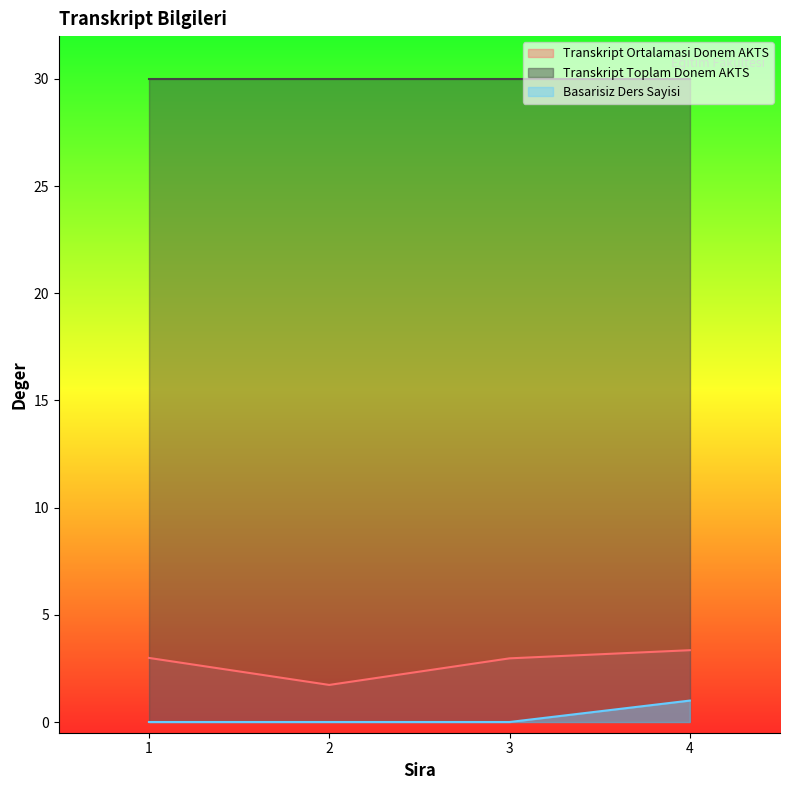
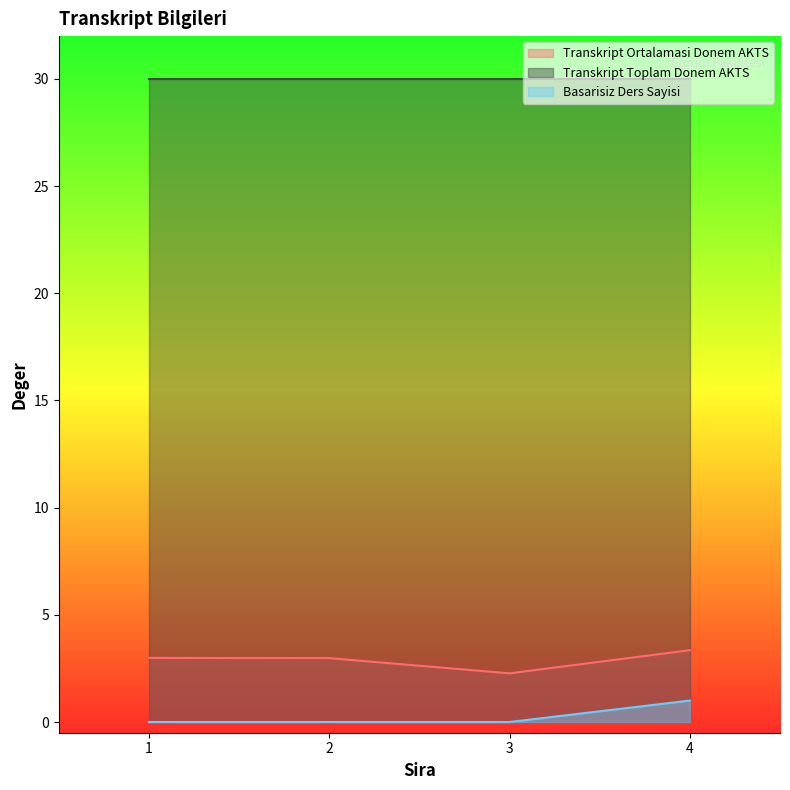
  {
    "Transkript Ortalamasi Donem AKTS": {
      "1": 3.0,
-     "2": 1.7,
-     "3": 3.0,
+     "2": 3.0,
+     "3": 2.3,
      "4": 3.4
    },
    "Transkript Toplam Donem AKTS": {
      "1": 30.0,
      "2": 30.0,
      "3": 30.0
    },
    "Basarisiz Ders Sayisi": {
      "1": 0.0,
      "2": 0.0,
      "3": 0.0,
      "4": 1.0
    }
  }
